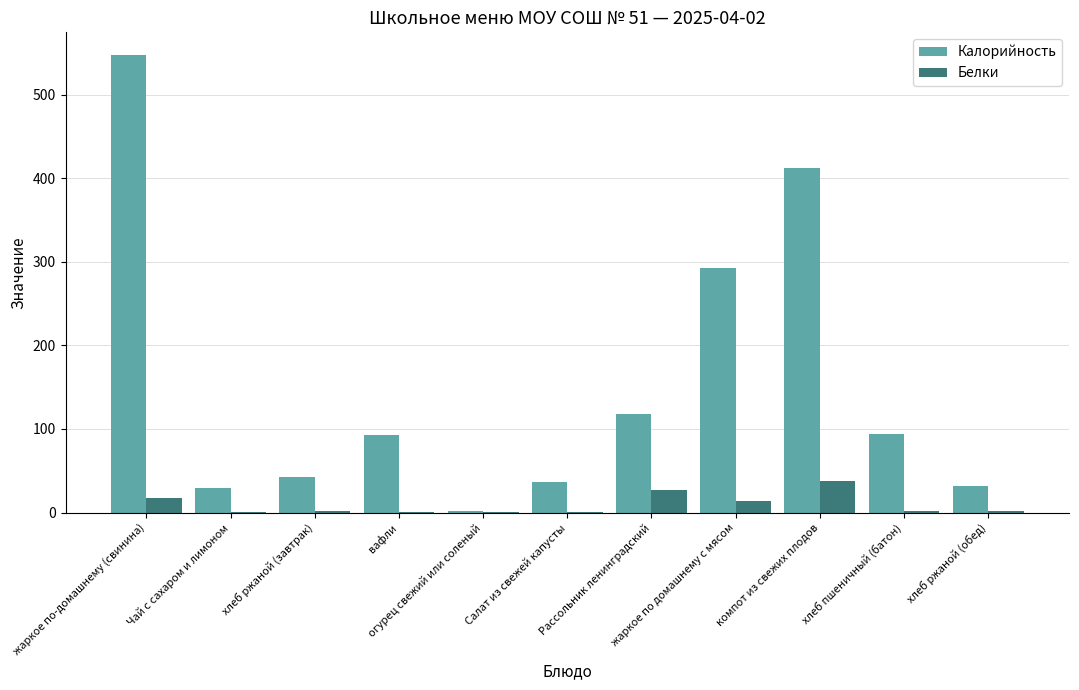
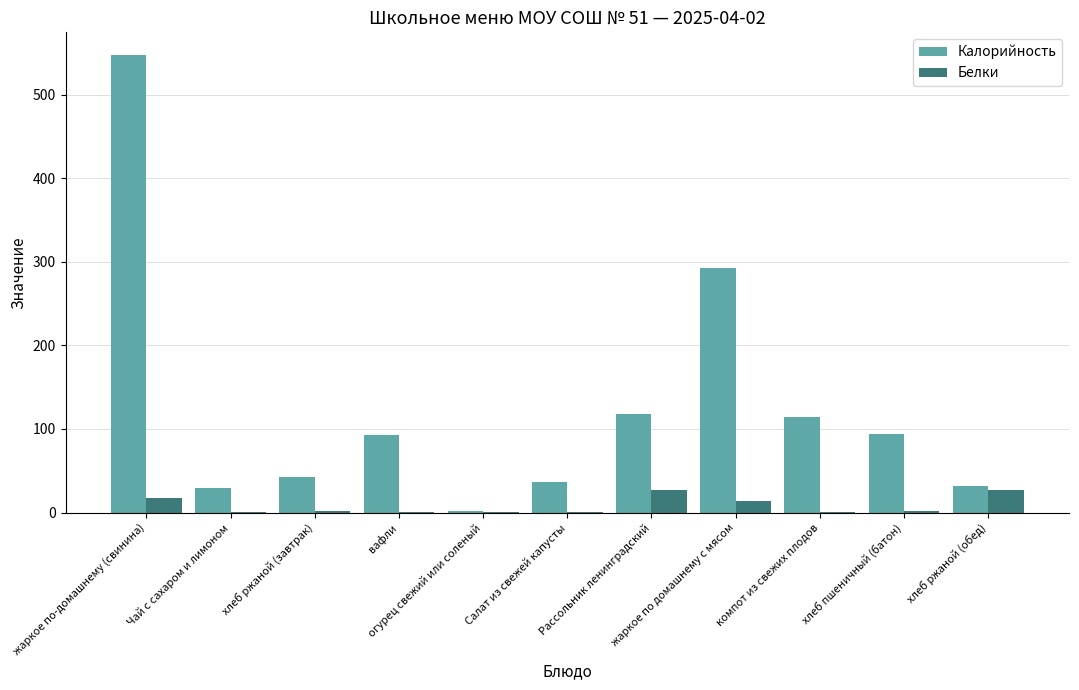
  {
    "Калорийность": {
      "жаркое по-домашнему (свинина)": 550,
      "Чай с сахаром и лимоном": 30,
      "хлеб ржаной (завтрак)": 40,
      "вафли": 90,
      "Салат из свежей капусты": 40,
      "Рассольник ленинградский": 120,
      "жаркое по домашнему с мясом": 290,
-     "компот из свежих плодов": 410,
+     "компот из свежих плодов": 110,
      "хлеб пшеничный (батон)": 90,
      "хлеб ржаной (обед)": 30
    },
    "Белки": {
      "жаркое по-домашнему (свинина)": 20,
      "Рассольник ленинградский": 30,
      "жаркое по домашнему с мясом": 10,
-     "компот из свежих плодов": 40,
-     "хлеб ржаной (обед)": 0
+     "компот из свежих плодов": 0,
+     "хлеб ржаной (обед)": 30
    }
  }
